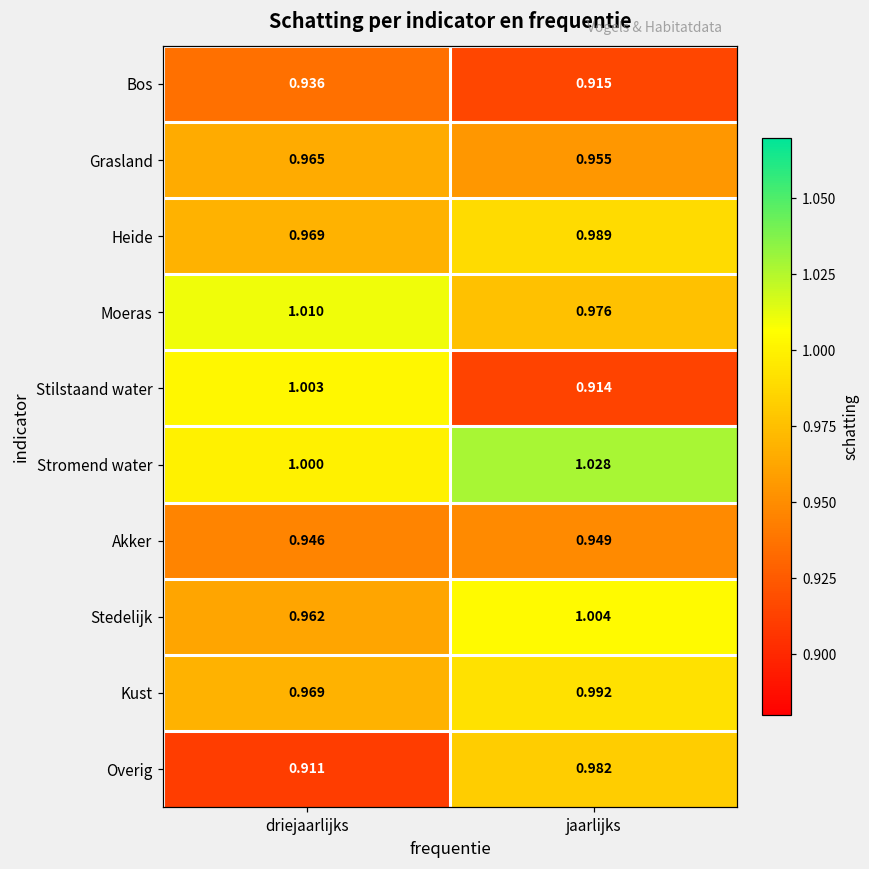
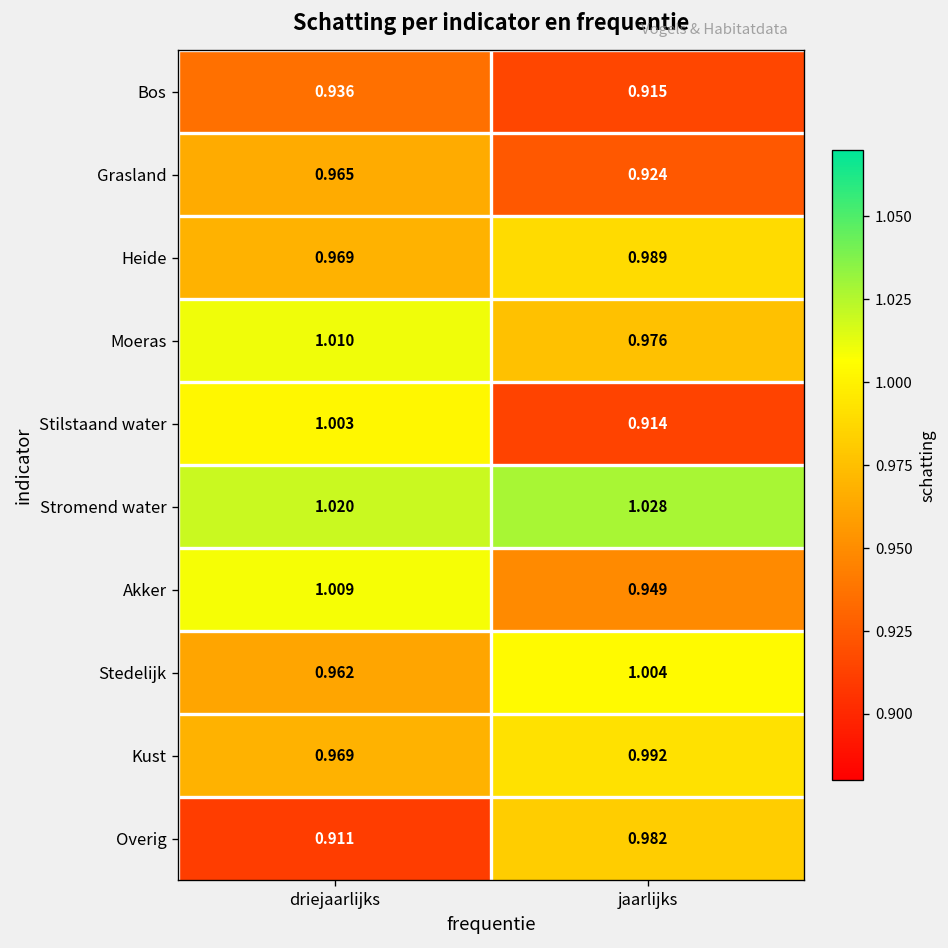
  {
    "Bos": {
      "driejaarlijks": 0.936,
      "jaarlijks": 0.915
    },
    "Grasland": {
      "driejaarlijks": 0.965,
-     "jaarlijks": 0.955
+     "jaarlijks": 0.924
    },
    "Heide": {
      "driejaarlijks": 0.969,
      "jaarlijks": 0.989
    },
    "Moeras": {
      "driejaarlijks": 1.010,
      "jaarlijks": 0.976
    },
    "Stilstaand water": {
      "driejaarlijks": 1.003,
      "jaarlijks": 0.914
    },
    "Stromend water": {
-     "driejaarlijks": 1.000,
+     "driejaarlijks": 1.020,
      "jaarlijks": 1.028
    },
    "Akker": {
-     "driejaarlijks": 0.946,
+     "driejaarlijks": 1.009,
      "jaarlijks": 0.949
    },
    "Stedelijk": {
      "driejaarlijks": 0.962,
      "jaarlijks": 1.004
    },
    "Kust": {
      "driejaarlijks": 0.969,
      "jaarlijks": 0.992
    },
    "Overig": {
      "driejaarlijks": 0.911,
      "jaarlijks": 0.982
    }
  }
